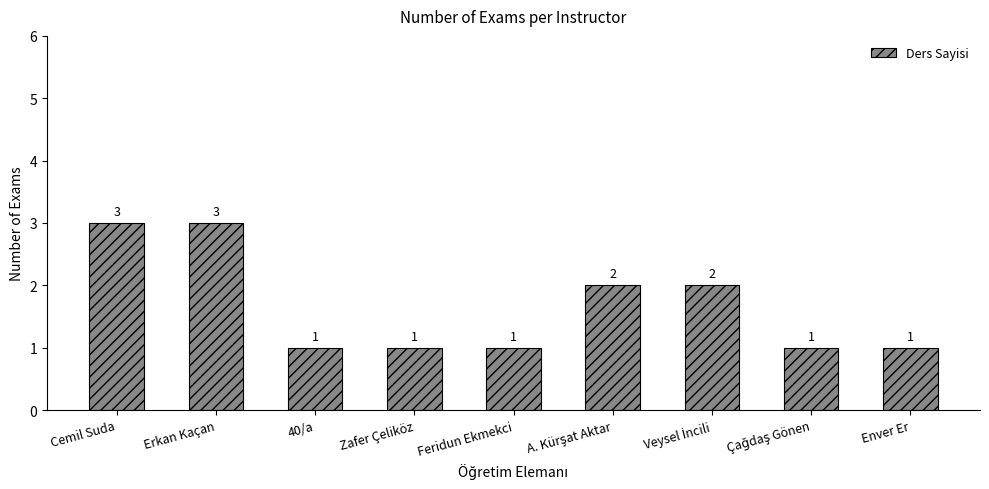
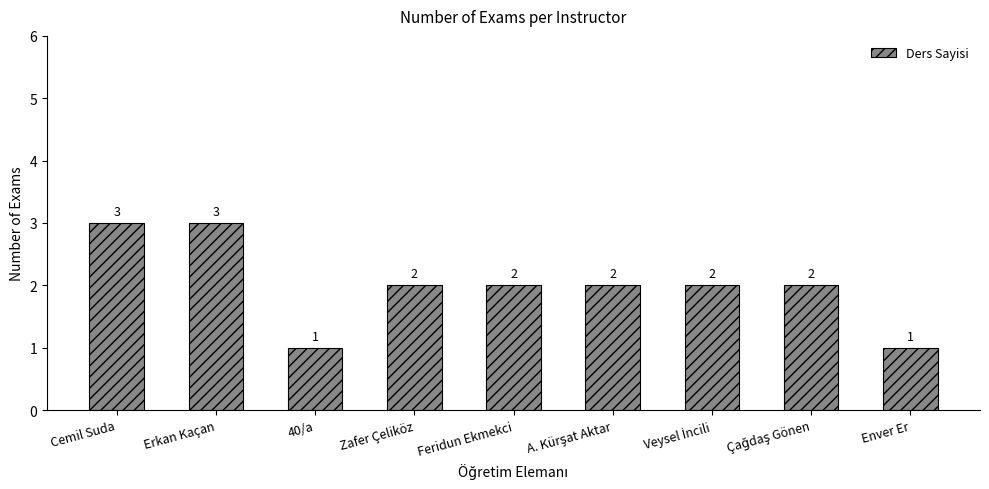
  {
    "Cemil Suda": 3,
    "Erkan Kaçan": 3,
    "40/a": 1,
-   "Zafer Çeliköz": 1,
-   "Feridun Ekmekci": 1,
+   "Zafer Çeliköz": 2,
+   "Feridun Ekmekci": 2,
    "A. Kürşat Aktar": 2,
    "Veysel İncili": 2,
-   "Çağdaş Gönen": 1,
+   "Çağdaş Gönen": 2,
    "Enver Er": 1
  }
